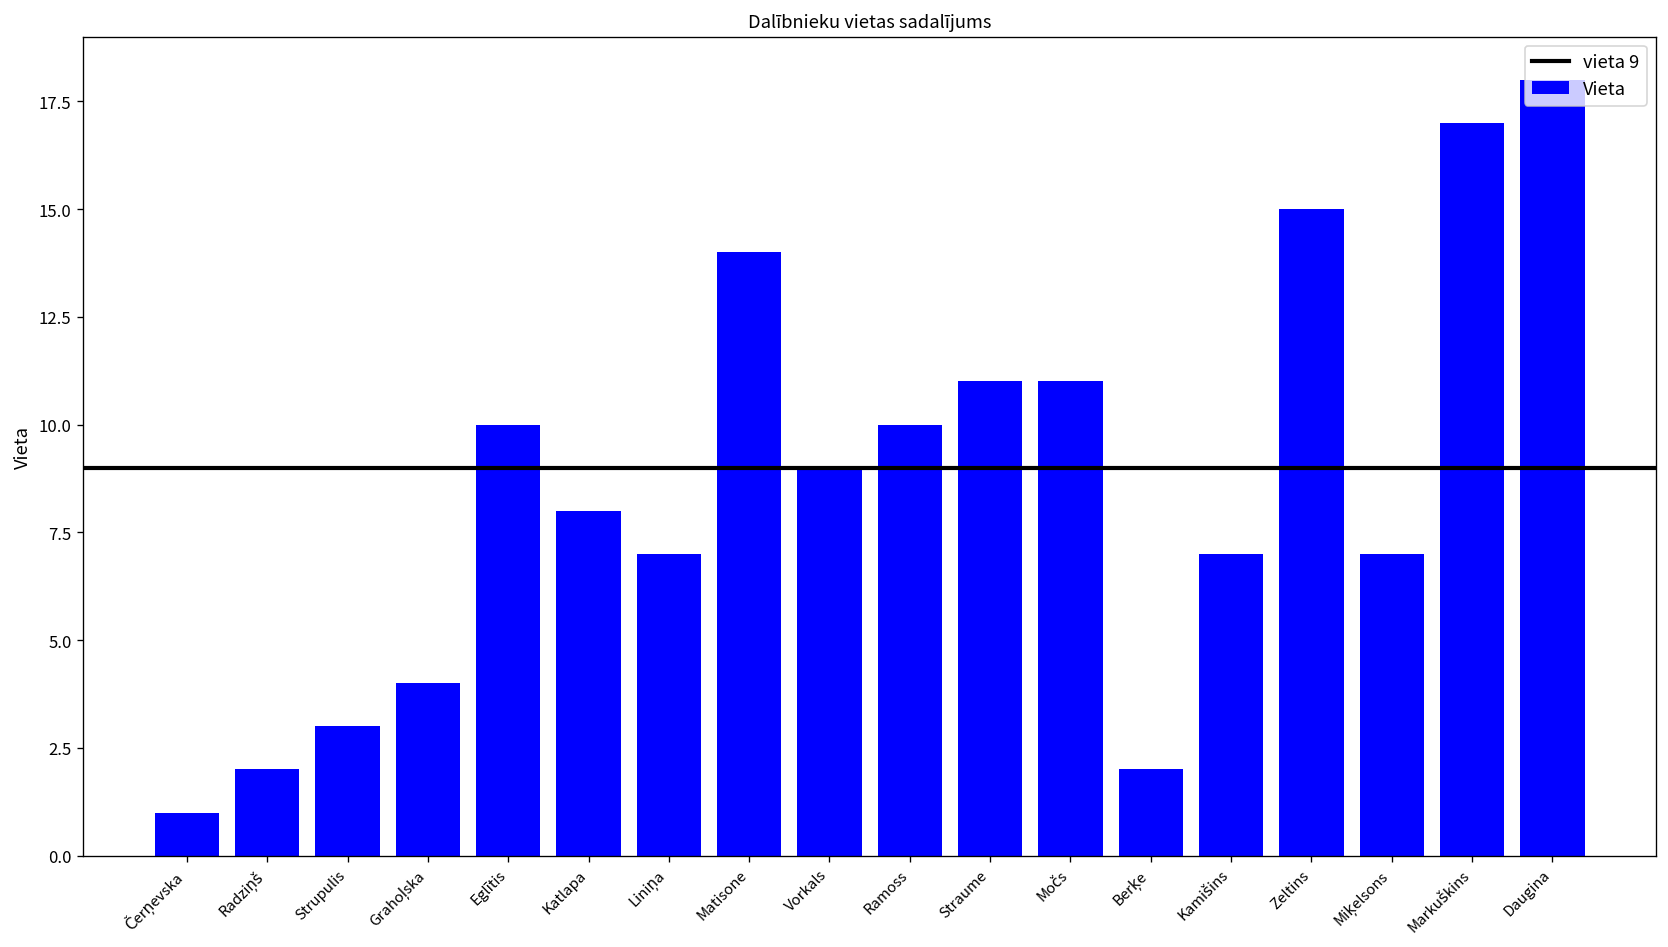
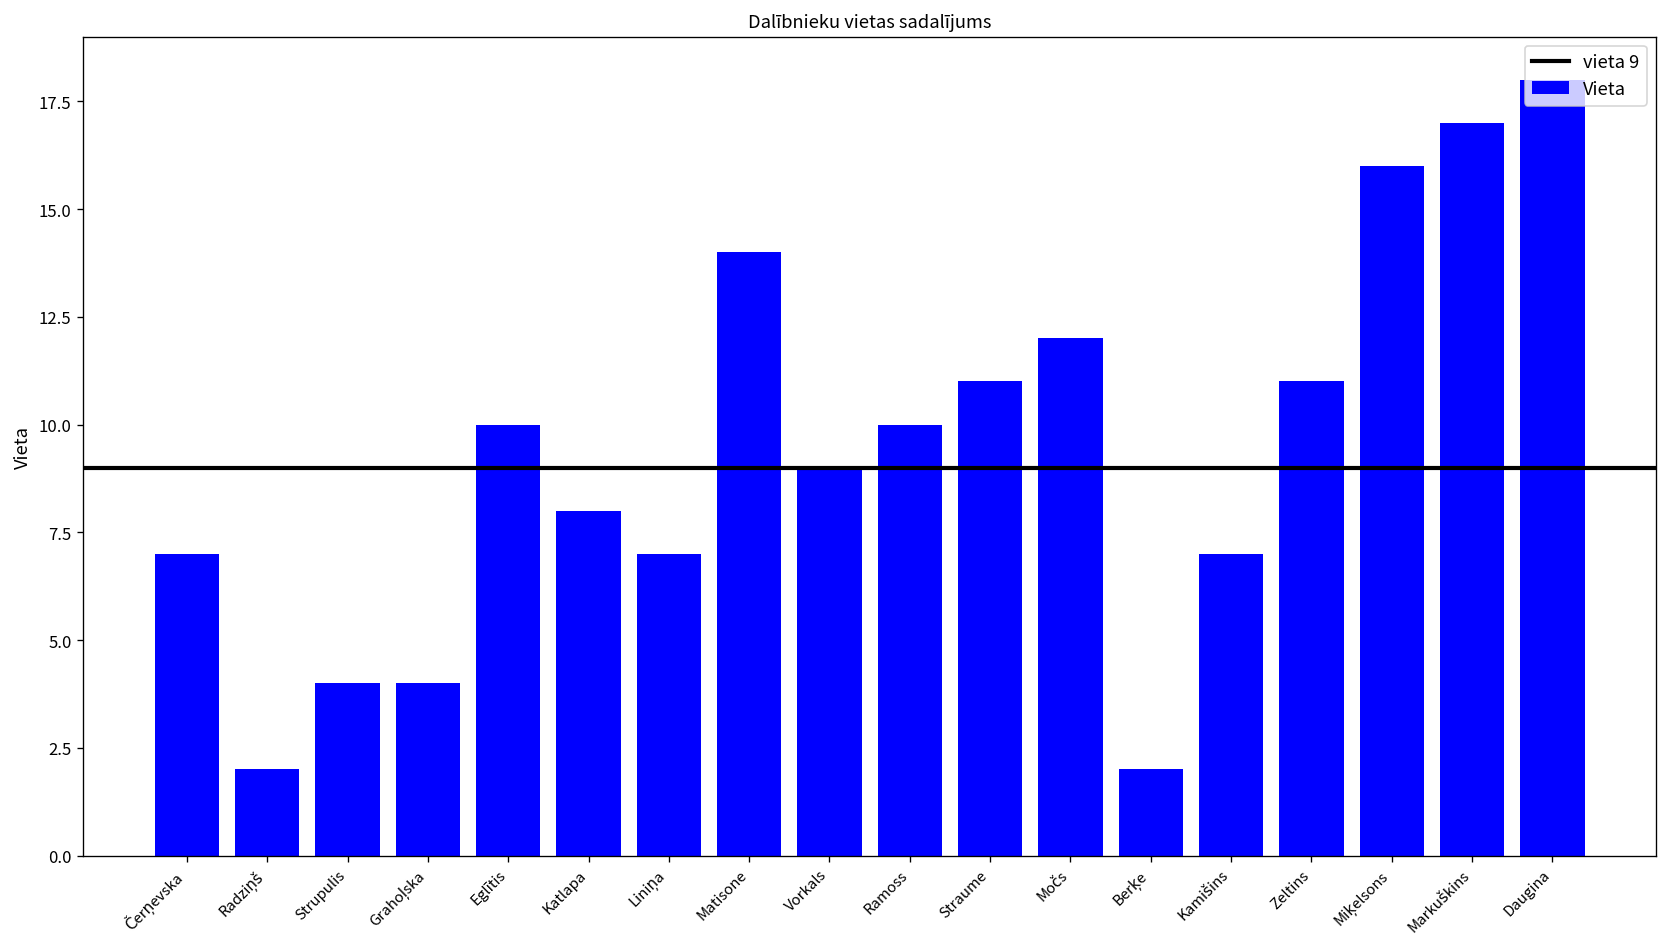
  {
-   "Čerņevska": 1,
+   "Čerņevska": 7,
    "Radziņš": 2,
-   "Strupulis": 3,
+   "Strupulis": 4,
    "Grahoļska": 4,
    "Eglītis": 10,
    "Katlapa": 8,
    "Liniņa": 7,
    "Matisone": 14,
    "Vorkals": 9,
    "Ramoss": 10,
    "Straume": 11,
-   "Močs": 11,
+   "Močs": 12,
    "Berķe": 2,
    "Kamišins": 7,
-   "Zeltins": 15,
-   "Miķelsons": 7,
+   "Zeltins": 11,
+   "Miķelsons": 16,
    "Markuškins": 17
  }
